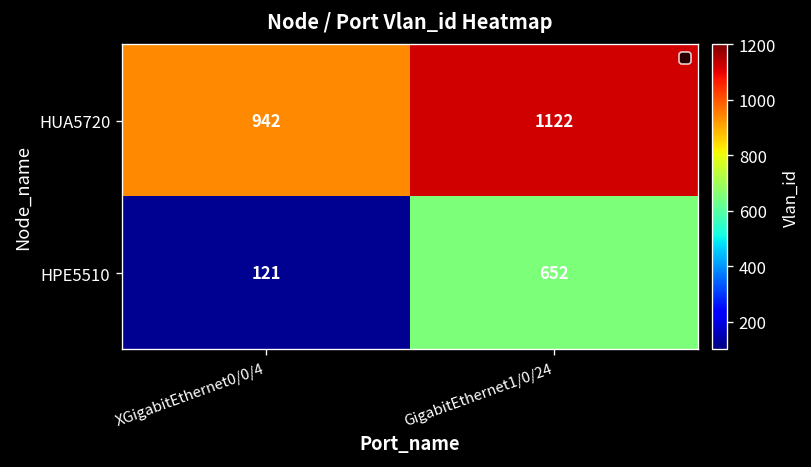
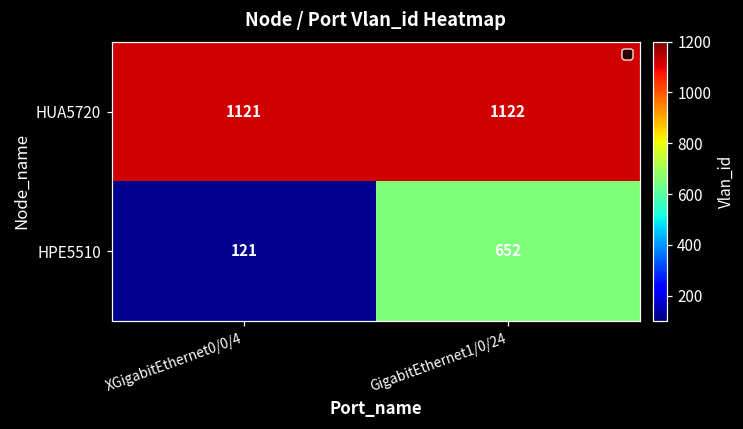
  {
    "HUA5720": {
-     "XGigabitEthernet0/0/4": 942,
+     "XGigabitEthernet0/0/4": 1121,
      "GigabitEthernet1/0/24": 1122
    },
    "HPE5510": {
      "XGigabitEthernet0/0/4": 121,
      "GigabitEthernet1/0/24": 652
    }
  }
